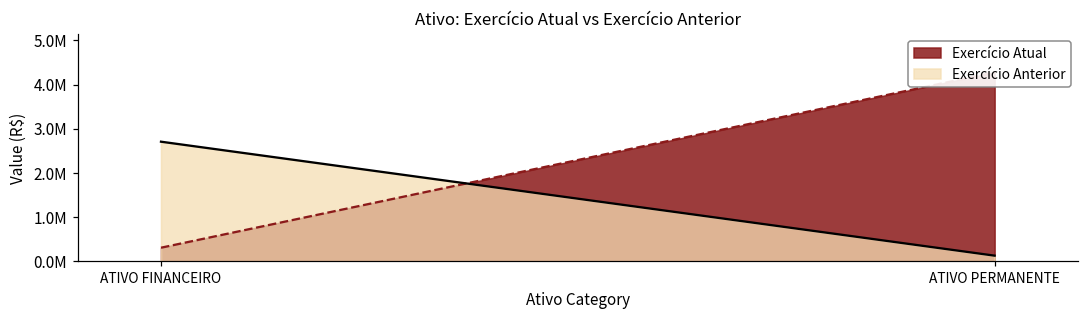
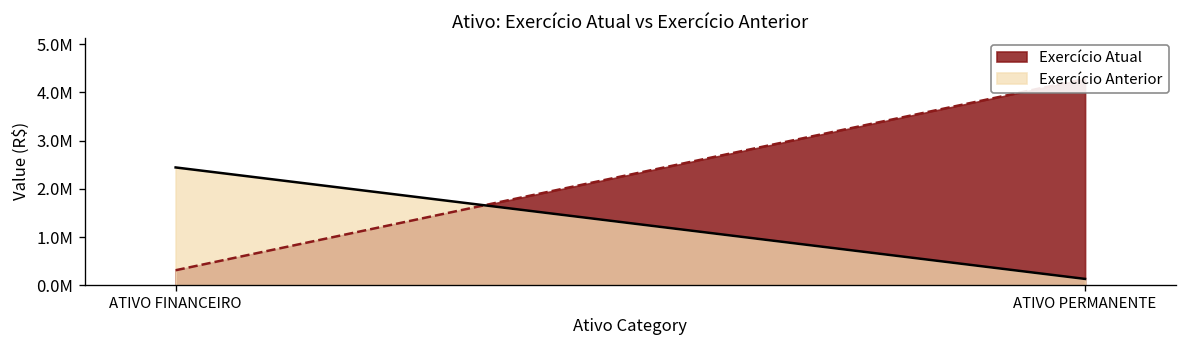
  {
    "Exercício Atual": {
      "ATIVO FINANCEIRO": 300000
    },
    "Exercício Anterior": {
-     "ATIVO FINANCEIRO": 2700000,
+     "ATIVO FINANCEIRO": 2400000,
      "ATIVO PERMANENTE": 100000
    }
  }
